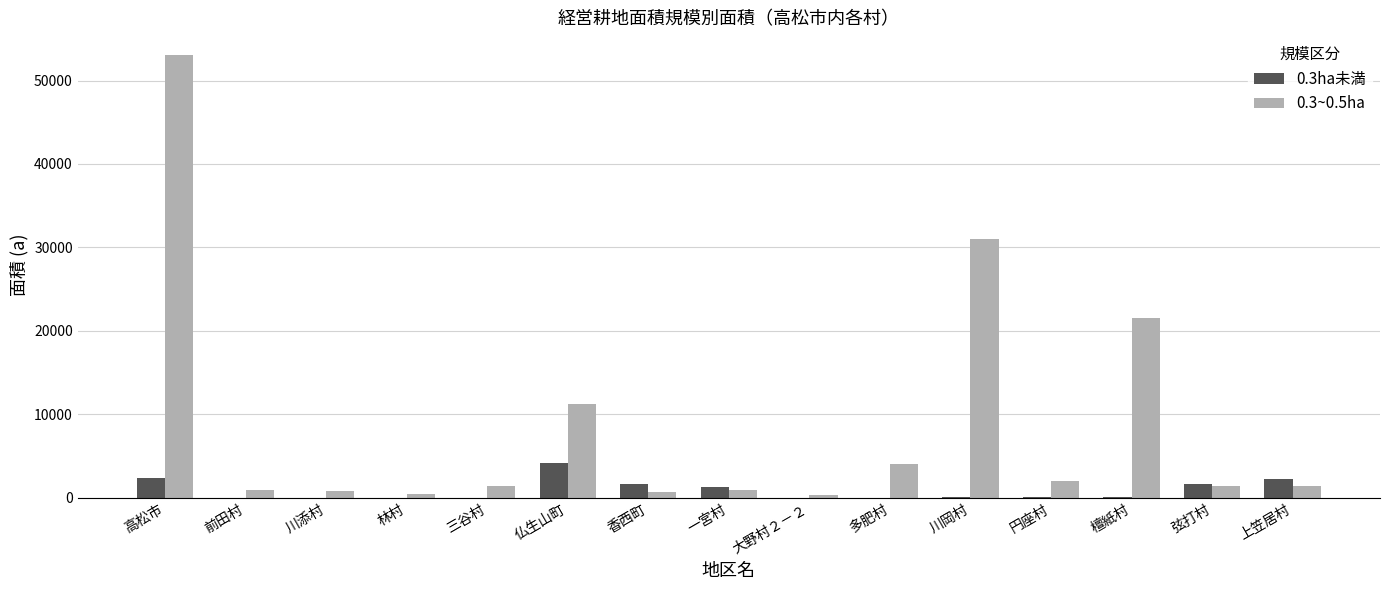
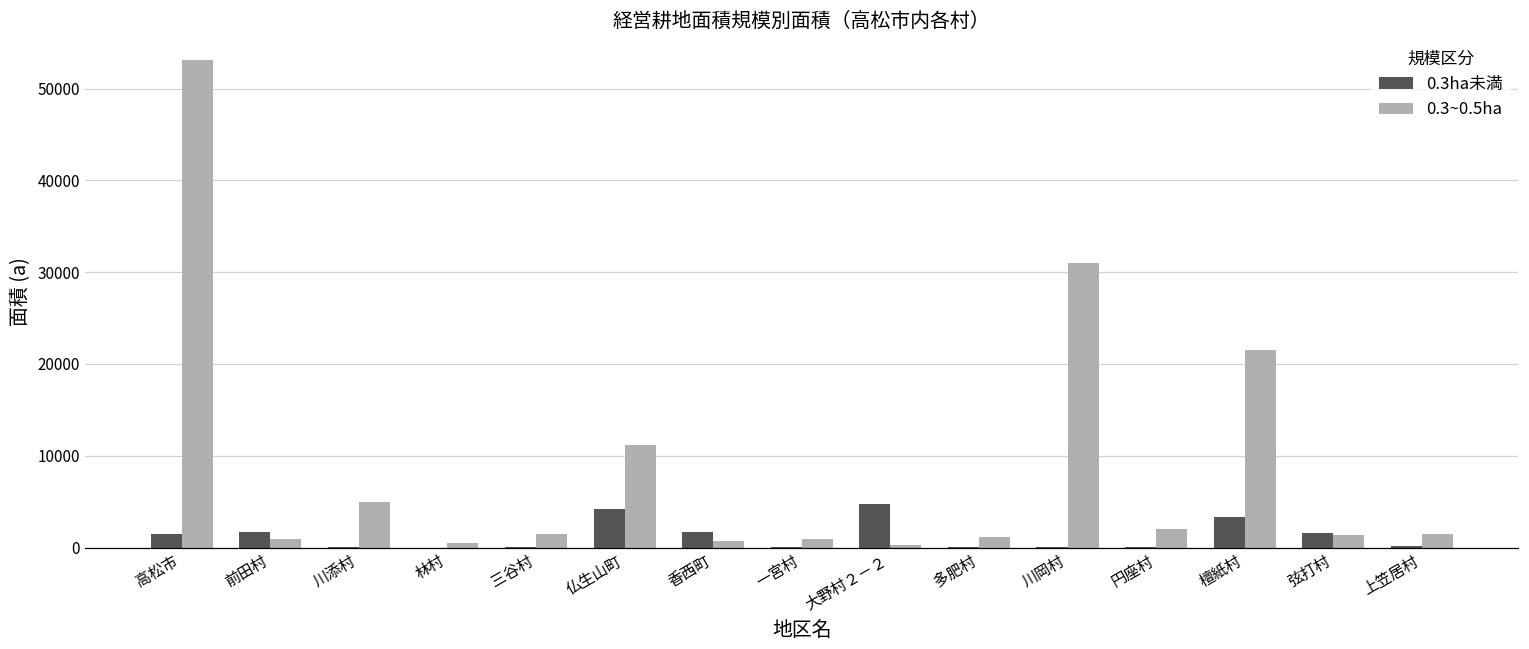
  {
    "0.3ha未満": {
-     "高松市": 2000,
-     "前田村": 0,
+     "高松市": 1000,
+     "前田村": 2000,
      "林村": 0,
      "仏生山町": 4000,
      "香西町": 2000,
-     "一宮村": 1000,
-     "大野村２－２": 0,
-     "檀紙村": 0,
+     "一宮村": 0,
+     "大野村２－２": 5000,
+     "檀紙村": 3000,
      "弦打村": 2000,
-     "上笠居村": 2000
+     "上笠居村": 0
    },
    "0.3~0.5ha": {
      "高松市": 53000,
      "前田村": 1000,
-     "川添村": 1000,
+     "川添村": 5000,
      "林村": 1000,
      "三谷村": 1000,
      "仏生山町": 11000,
      "香西町": 1000,
      "一宮村": 1000,
-     "多肥村": 4000,
+     "多肥村": 1000,
      "川岡村": 31000,
      "円座村": 2000,
      "檀紙村": 22000,
      "弦打村": 1000,
      "上笠居村": 1000
    }
  }
